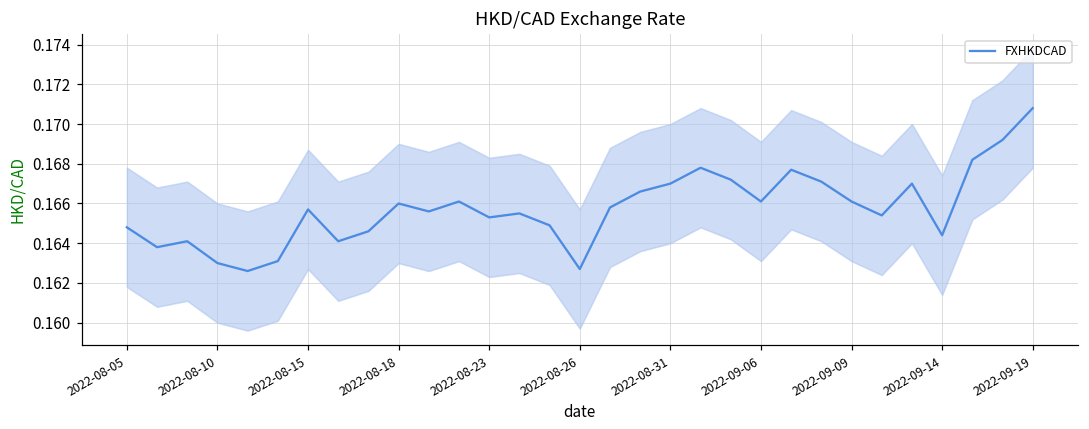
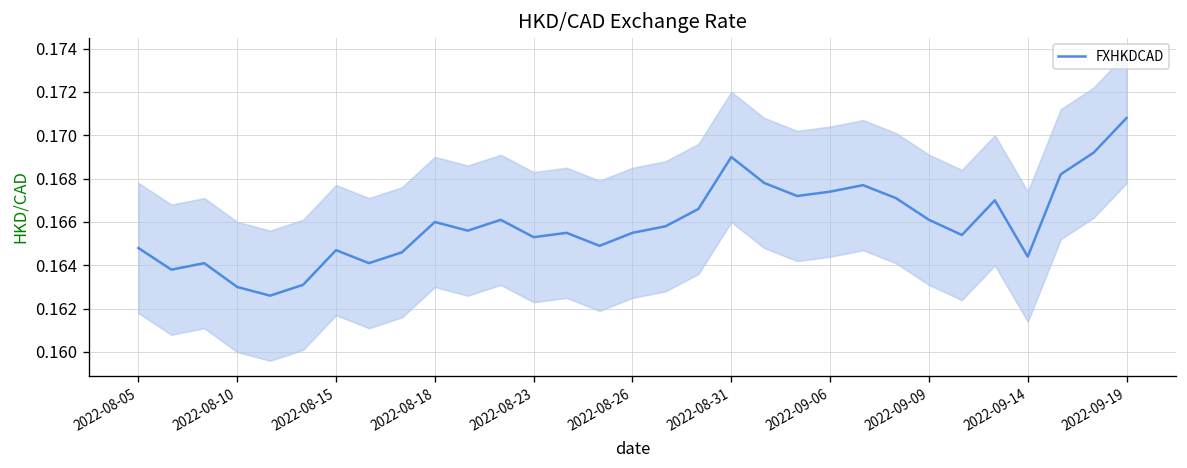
  {
    "FXHKDCAD": {
      "2022-08-05": 0.1648,
      "2022-08-10": 0.1630,
-     "2022-08-15": 0.1657,
+     "2022-08-15": 0.1647,
      "2022-08-18": 0.1660,
      "2022-08-23": 0.1653,
-     "2022-08-26": 0.1627,
-     "2022-08-31": 0.167,
-     "2022-09-06": 0.1661,
+     "2022-08-26": 0.1655,
+     "2022-08-31": 0.169,
+     "2022-09-06": 0.1674,
      "2022-09-09": 0.1661,
      "2022-09-14": 0.1644,
      "2022-09-19": 0.1708
    }
  }
